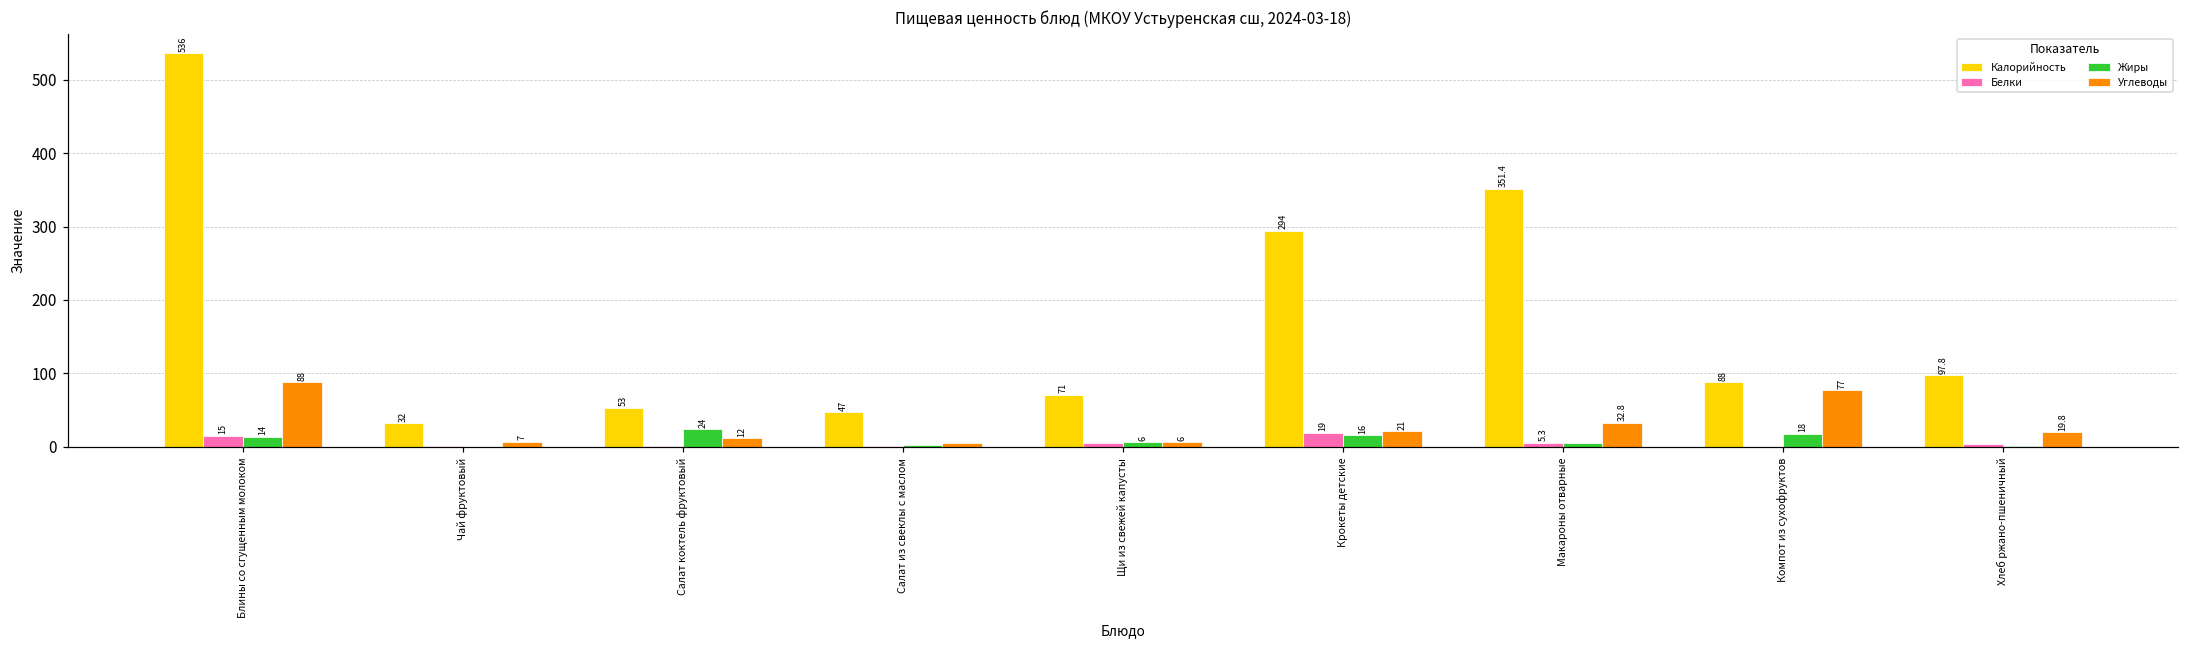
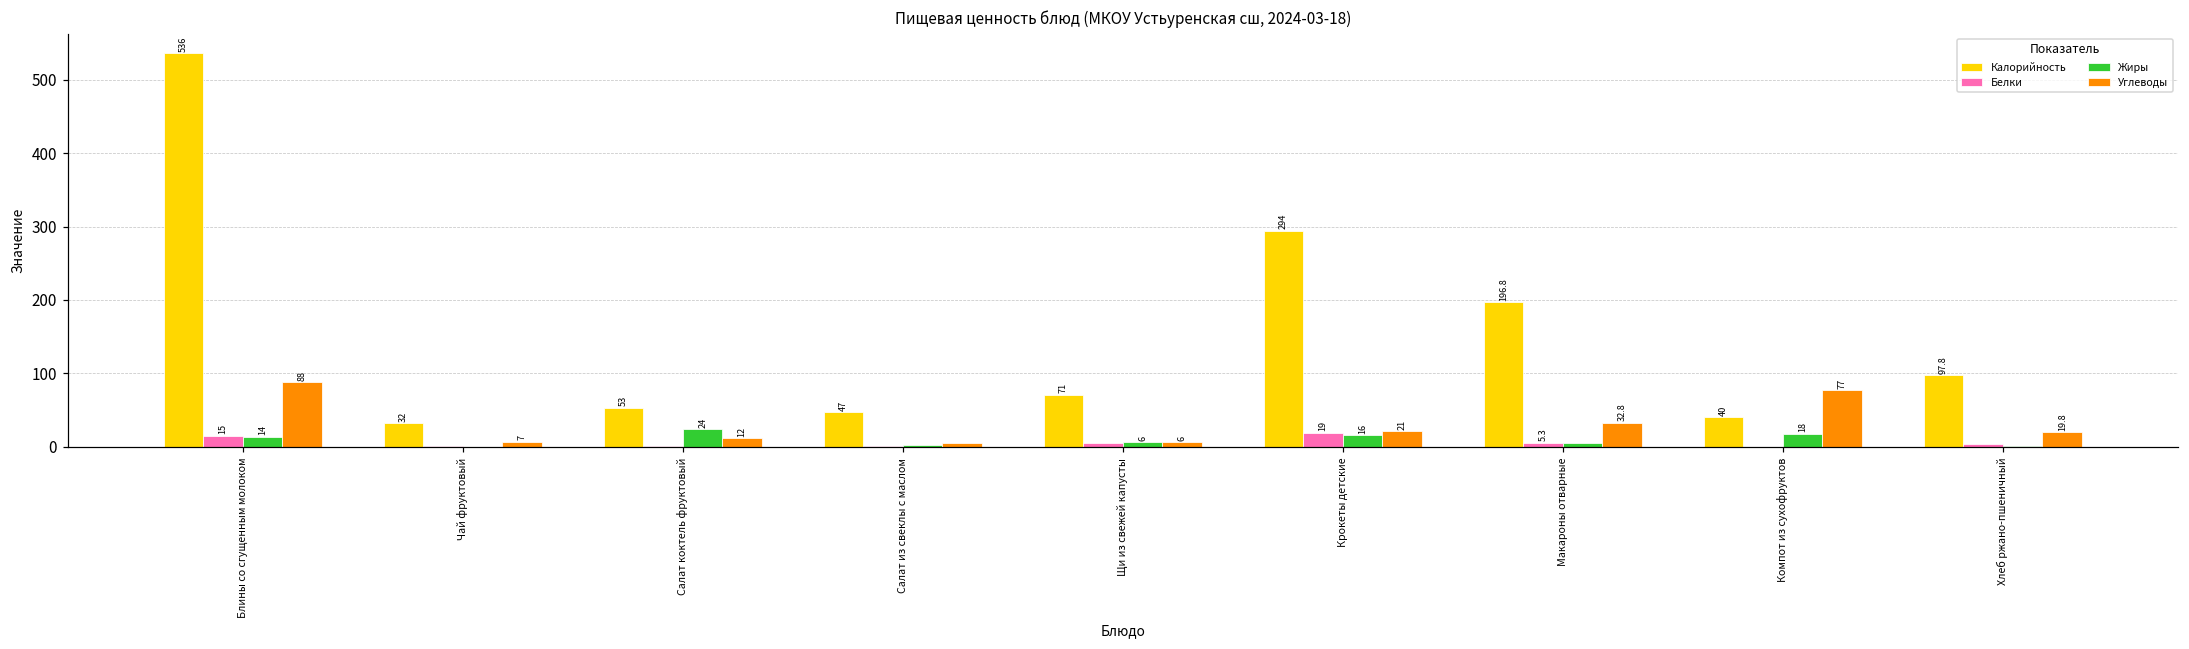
  {
    "Калорийность": {
      "Блины со сгущенным молоком": 536,
      "Чай фруктовый": 32,
      "Салат коктель фруктовый": 53,
      "Салат из свеклы с маслом": 47,
      "Щи из свежей капусты": 71,
      "Крокеты детские": 294,
-     "Макароны отварные": 351.4,
-     "Компот из сухофруктов": 88,
+     "Макароны отварные": 196.8,
+     "Компот из сухофруктов": 40,
      "Хлеб ржано-пшеничный": 97.8
    },
    "Белки": {
      "Блины со сгущенным молоком": 15,
      "Крокеты детские": 19,
      "Макароны отварные": 5.3
    },
    "Жиры": {
      "Блины со сгущенным молоком": 14,
      "Салат коктель фруктовый": 24,
      "Щи из свежей капусты": 6,
      "Крокеты детские": 16,
      "Компот из сухофруктов": 18
    },
    "Углеводы": {
      "Блины со сгущенным молоком": 88,
      "Чай фруктовый": 7,
      "Салат коктель фруктовый": 12,
      "Щи из свежей капусты": 6,
      "Крокеты детские": 21,
      "Макароны отварные": 32.8,
      "Компот из сухофруктов": 77,
      "Хлеб ржано-пшеничный": 19.8
    }
  }
